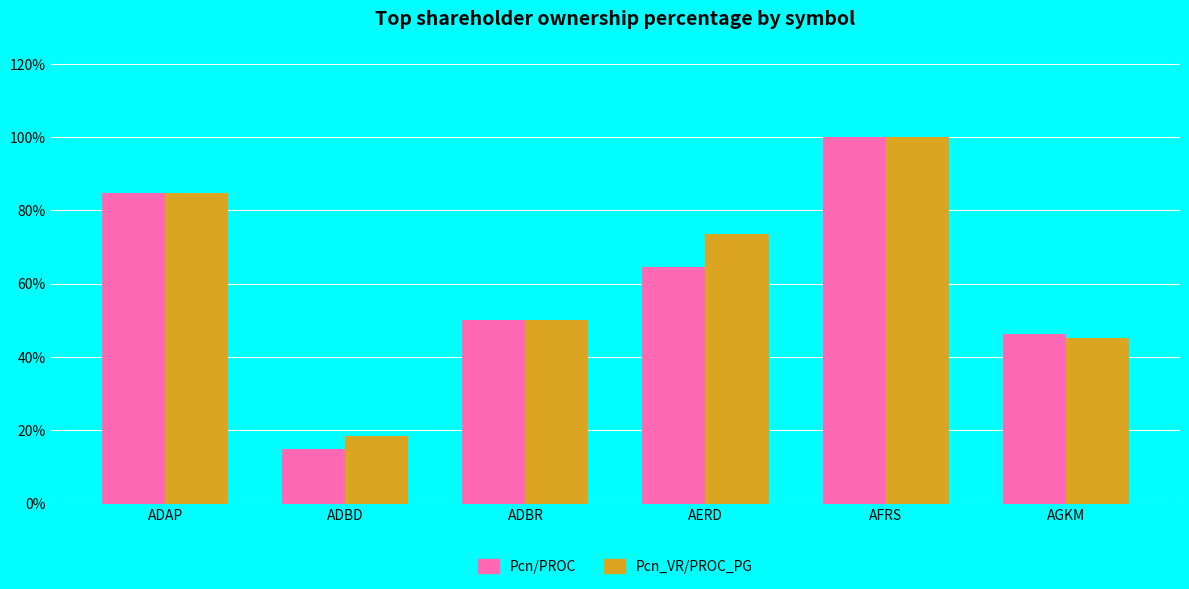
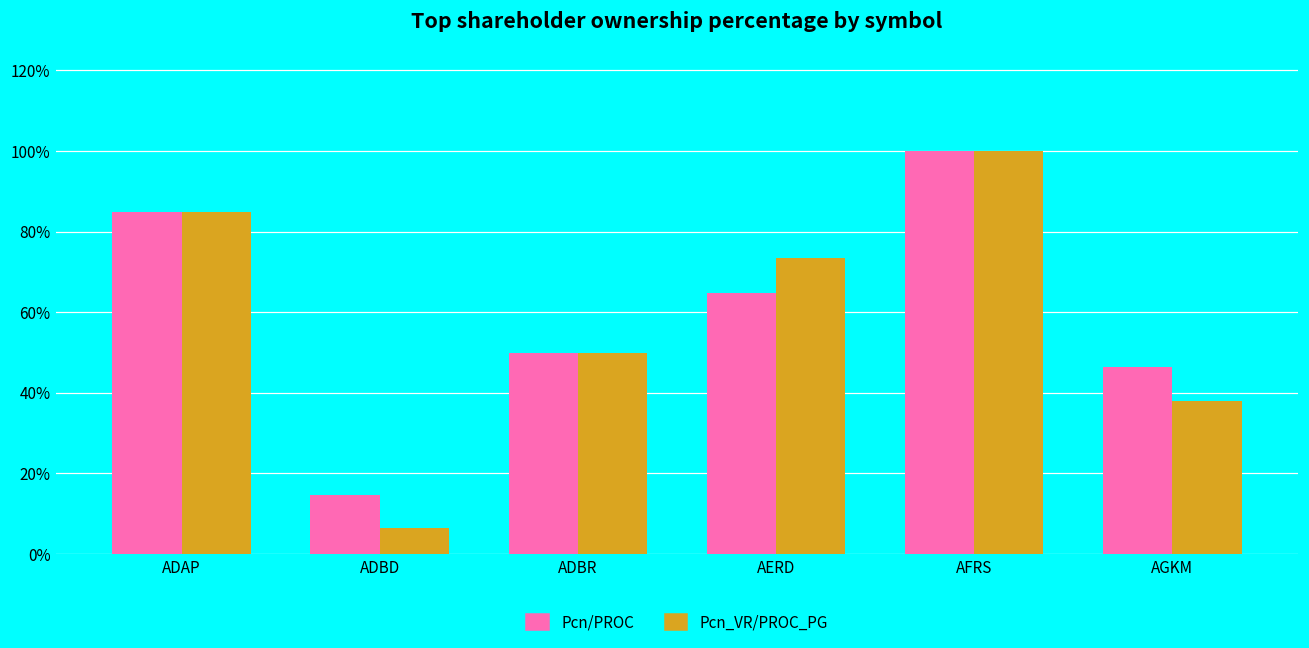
  {
    "Pcn/PROC": {
      "ADAP": "85%",
      "ADBD": "15%",
      "ADBR": "50%",
      "AERD": "65%",
      "AFRS": "100%",
      "AGKM": "46%"
    },
    "Pcn_VR/PROC_PG": {
      "ADAP": "85%",
-     "ADBD": "18%",
+     "ADBD": "7%",
      "ADBR": "50%",
      "AERD": "73%",
      "AFRS": "100%",
-     "AGKM": "45%"
+     "AGKM": "38%"
    }
  }
